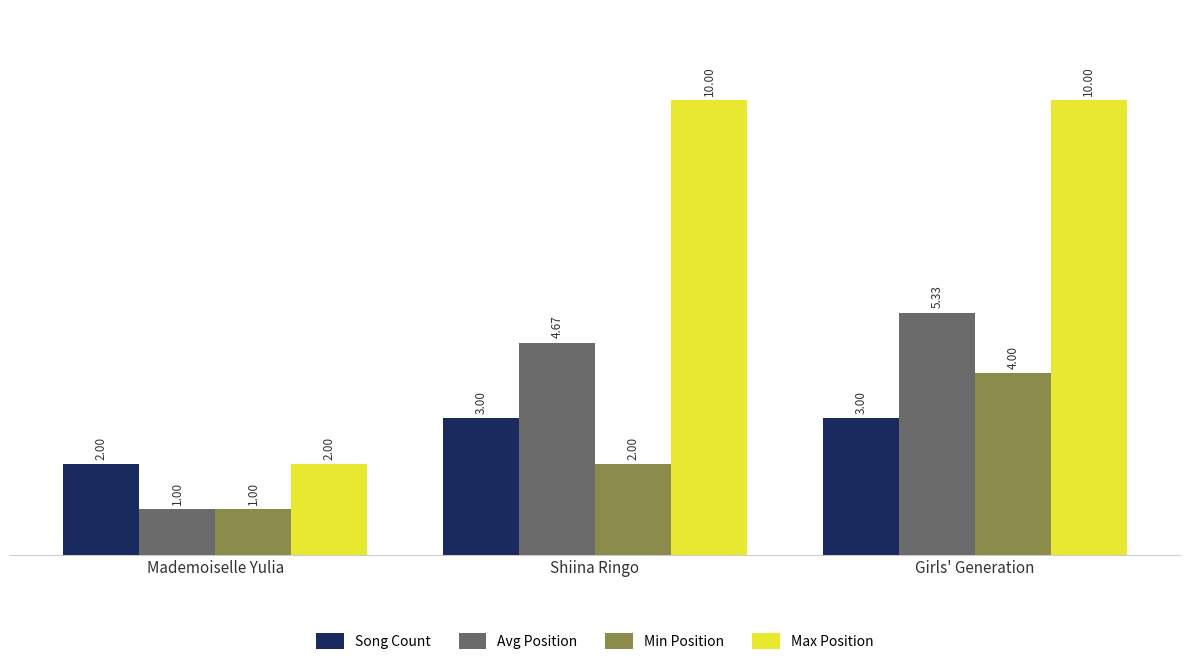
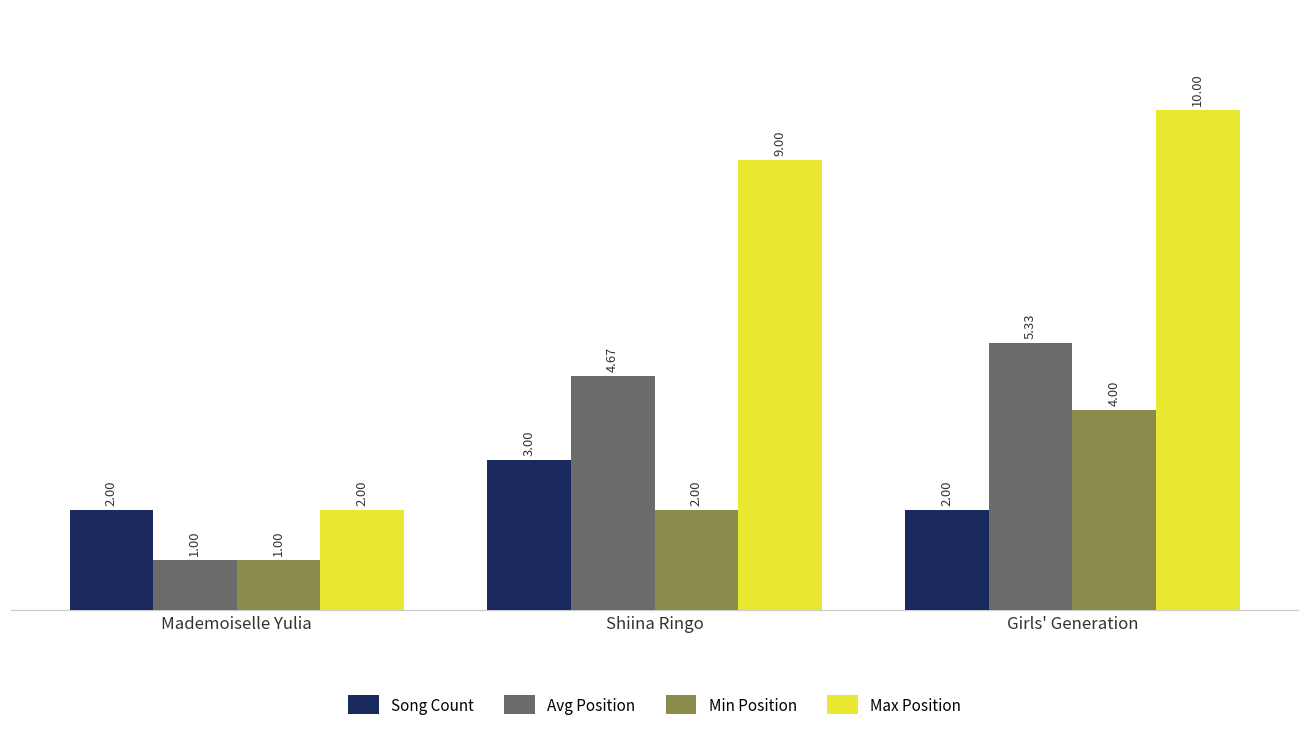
  {
    "Song Count": {
      "Mademoiselle Yulia": 2.00,
      "Shiina Ringo": 3.00,
-     "Girls' Generation": 3.00
+     "Girls' Generation": 2.00
    },
    "Max Position": {
      "Mademoiselle Yulia": 2.00,
-     "Shiina Ringo": 10.00,
+     "Shiina Ringo": 9.00,
      "Girls' Generation": 10.00
    }
  }
